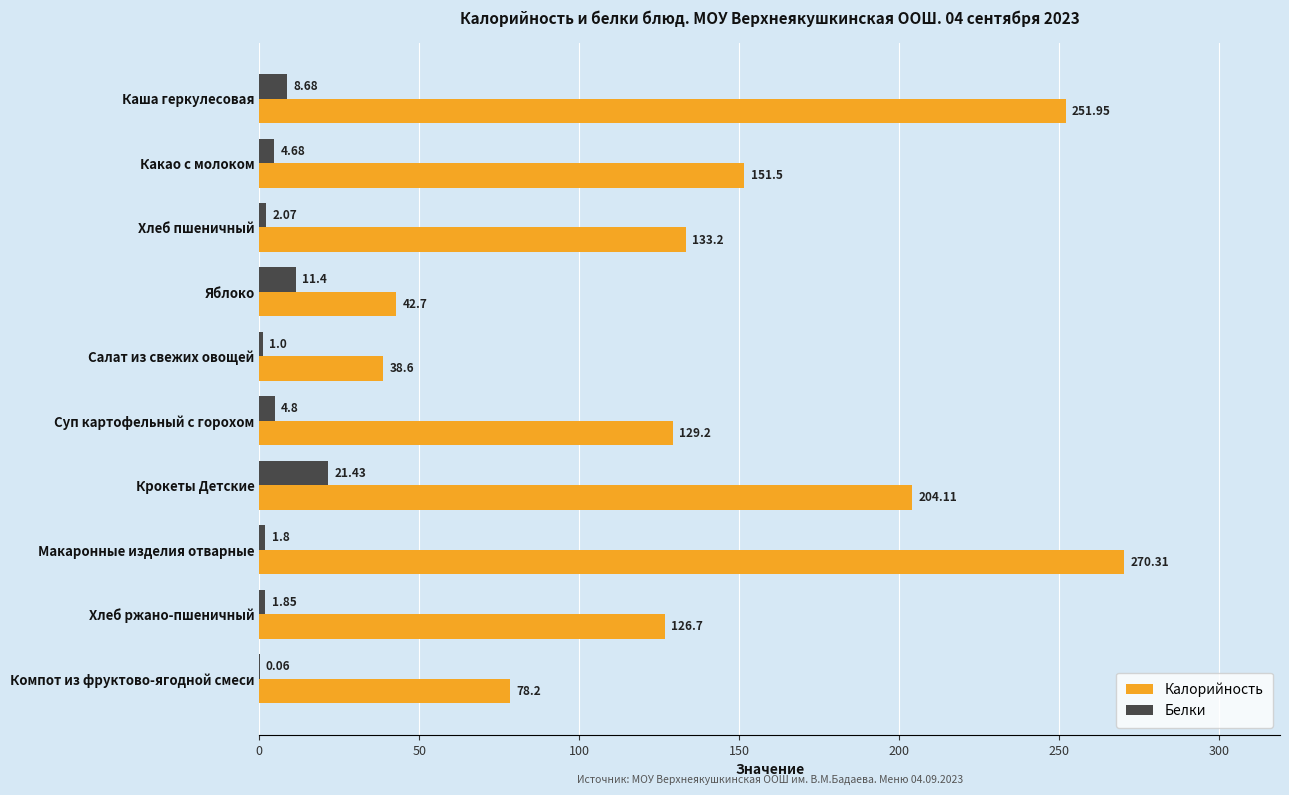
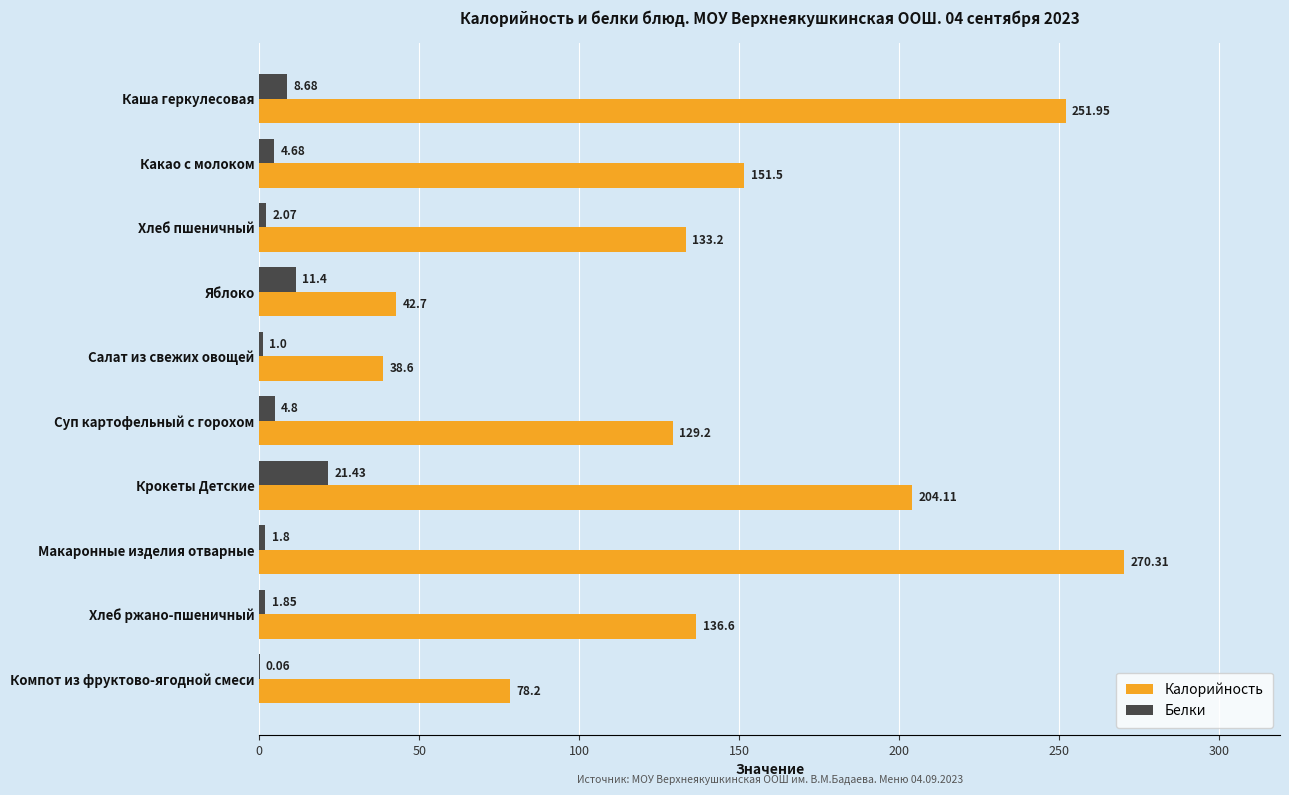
  {
    "Калорийность": {
      "Каша геркулесовая": 251.95,
      "Какао с молоком": 151.5,
      "Хлеб пшеничный": 133.2,
      "Яблоко": 42.7,
      "Салат из свежих овощей": 38.6,
      "Суп картофельный с горохом": 129.2,
      "Крокеты Детские": 204.11,
      "Макаронные изделия отварные": 270.31,
-     "Хлеб ржано-пшеничный": 126.7,
+     "Хлеб ржано-пшеничный": 136.6,
      "Компот из фруктово-ягодной смеси": 78.2
    },
    "Белки": {
      "Каша геркулесовая": 8.68,
      "Какао с молоком": 4.68,
      "Хлеб пшеничный": 2.07,
      "Яблоко": 11.4,
      "Салат из свежих овощей": 1.0,
      "Суп картофельный с горохом": 4.8,
      "Крокеты Детские": 21.43,
      "Макаронные изделия отварные": 1.8,
      "Хлеб ржано-пшеничный": 1.85,
      "Компот из фруктово-ягодной смеси": 0.06
    }
  }
